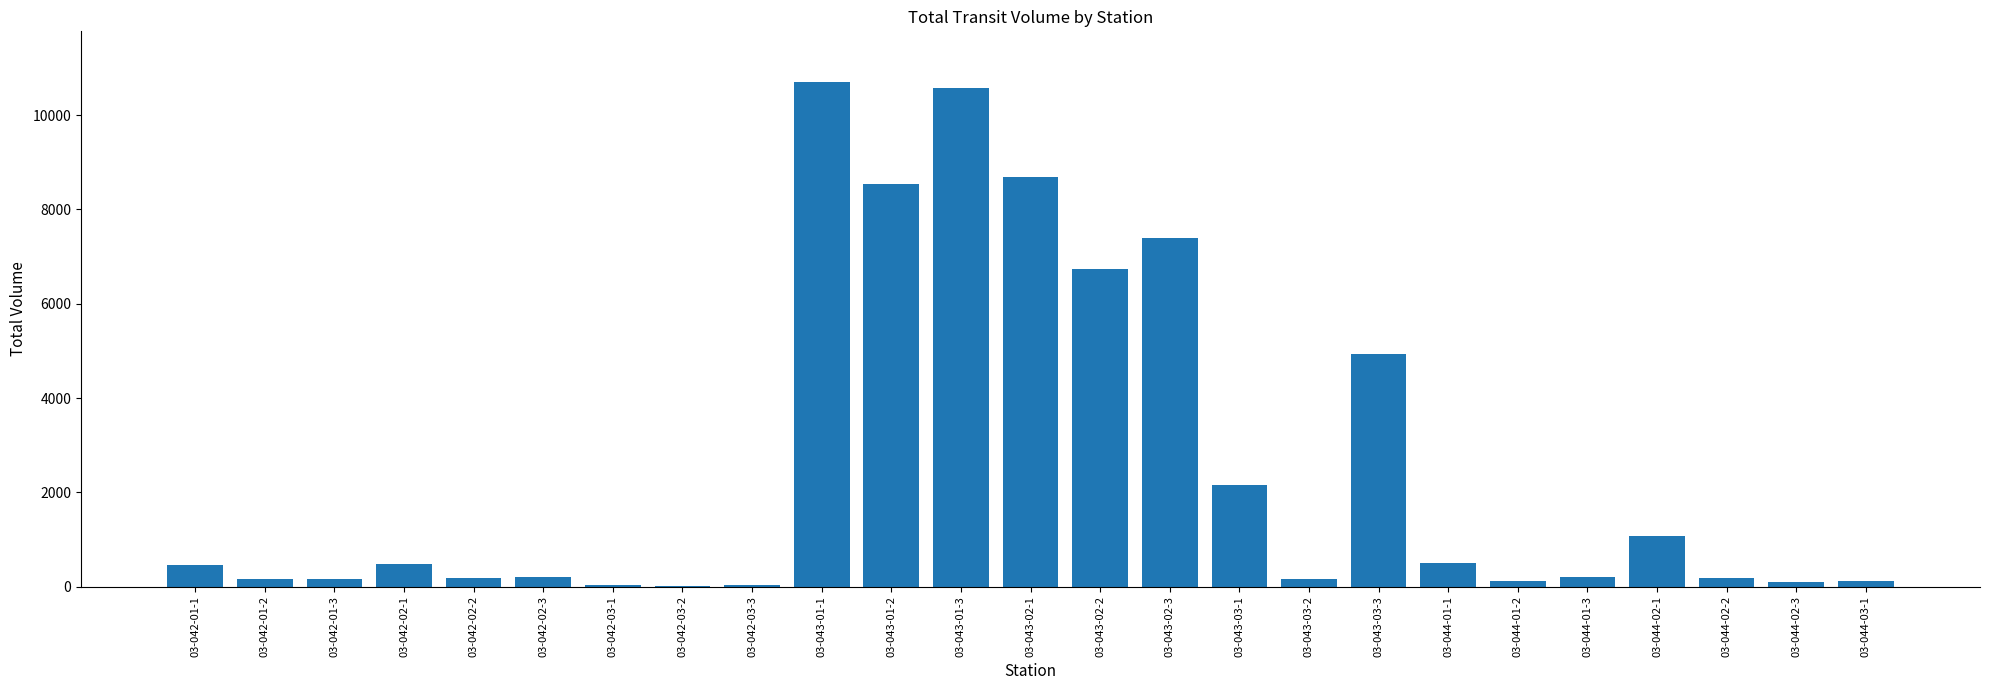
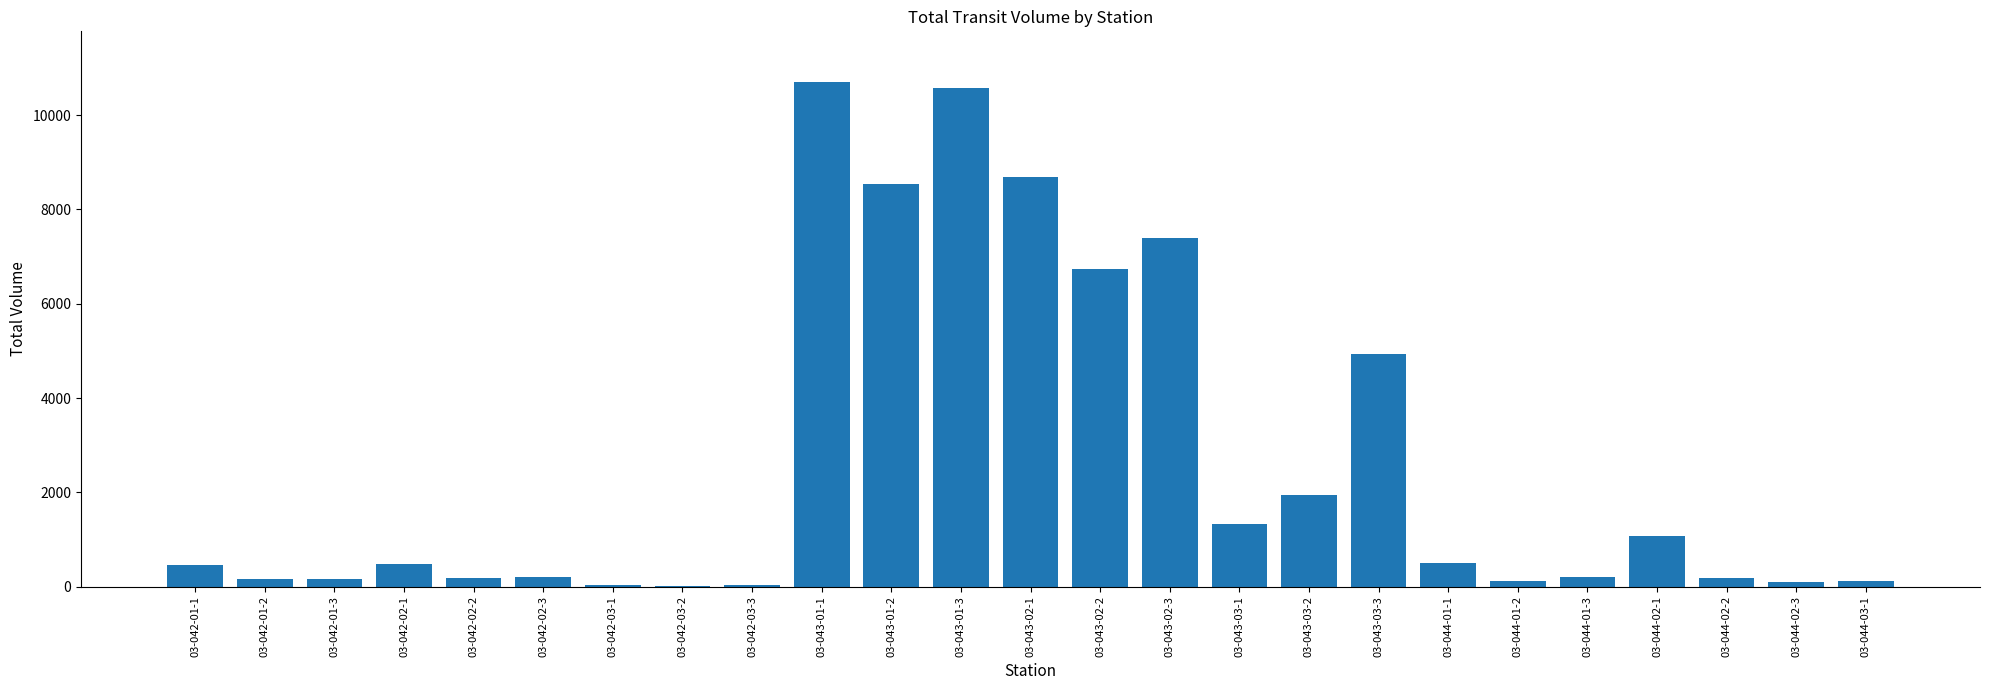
  {
    "03-042-01-1": 500,
    "03-042-01-2": 200,
    "03-042-01-3": 200,
    "03-042-02-1": 500,
    "03-042-02-2": 200,
    "03-042-02-3": 200,
    "03-043-01-1": 10700,
    "03-043-01-2": 8500,
    "03-043-01-3": 10600,
    "03-043-02-1": 8700,
    "03-043-02-2": 6700,
    "03-043-02-3": 7400,
-   "03-043-03-1": 2200,
-   "03-043-03-2": 200,
+   "03-043-03-1": 1300,
+   "03-043-03-2": 2000,
    "03-043-03-3": 4900,
    "03-044-01-1": 500,
    "03-044-01-2": 100,
    "03-044-01-3": 200,
    "03-044-02-1": 1100,
    "03-044-02-2": 200,
    "03-044-02-3": 100,
    "03-044-03-1": 100
  }
